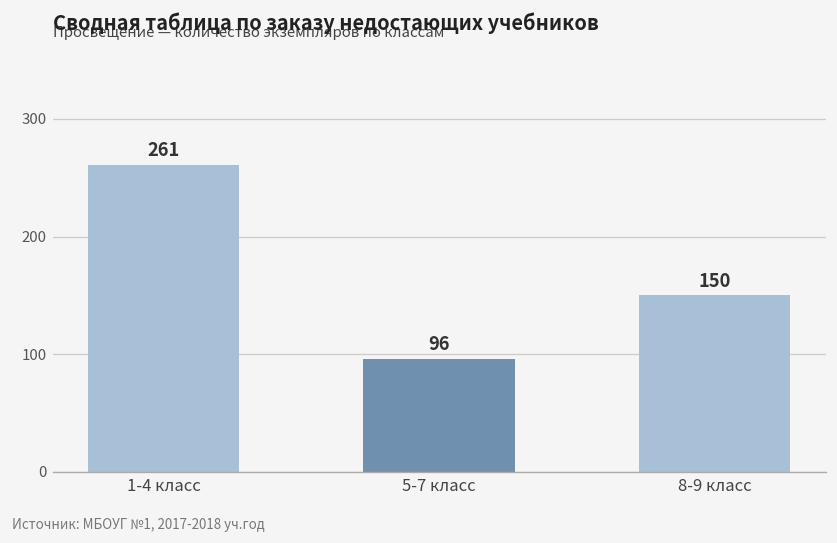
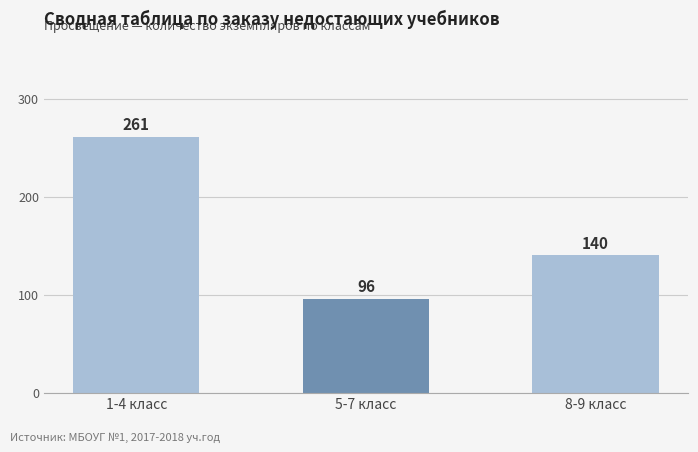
  {
    "1-4 класс": 261,
    "5-7 класс": 96,
-   "8-9 класс": 150
+   "8-9 класс": 140
  }
